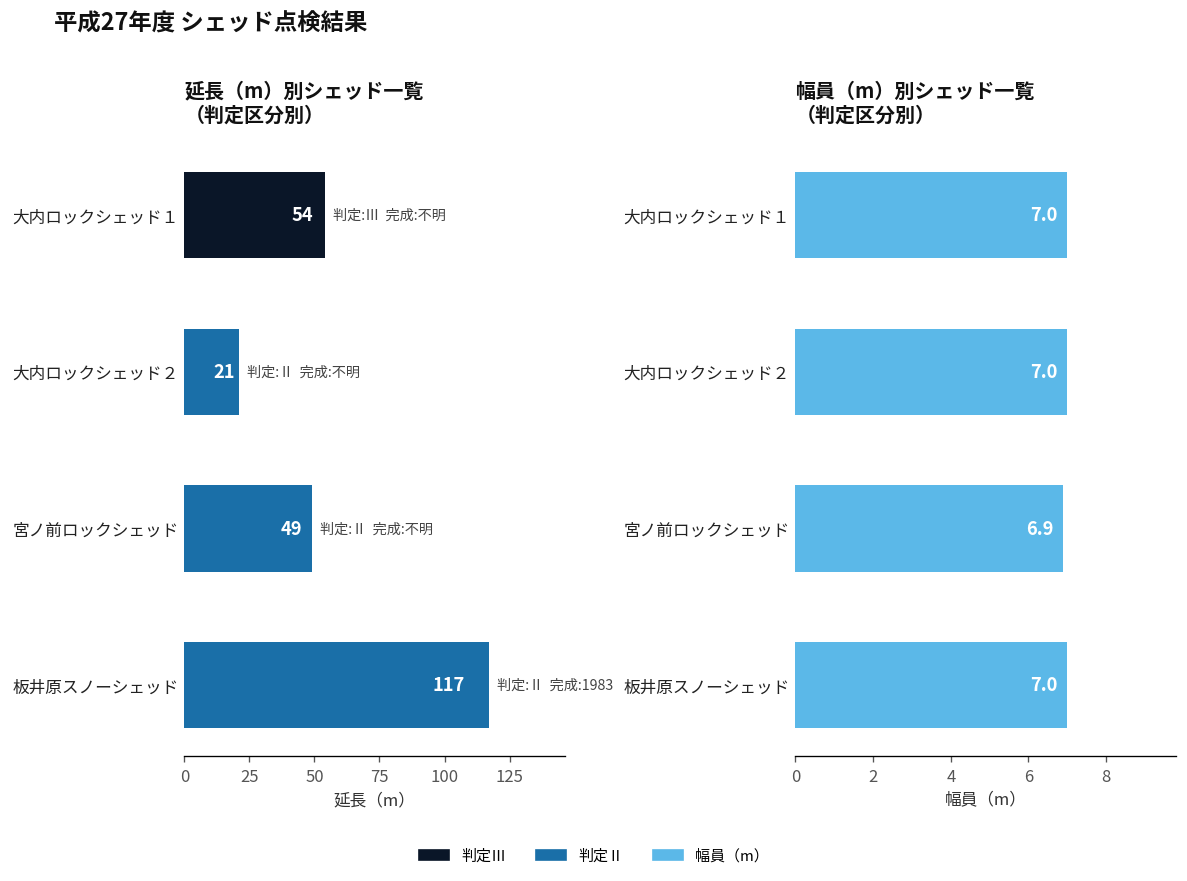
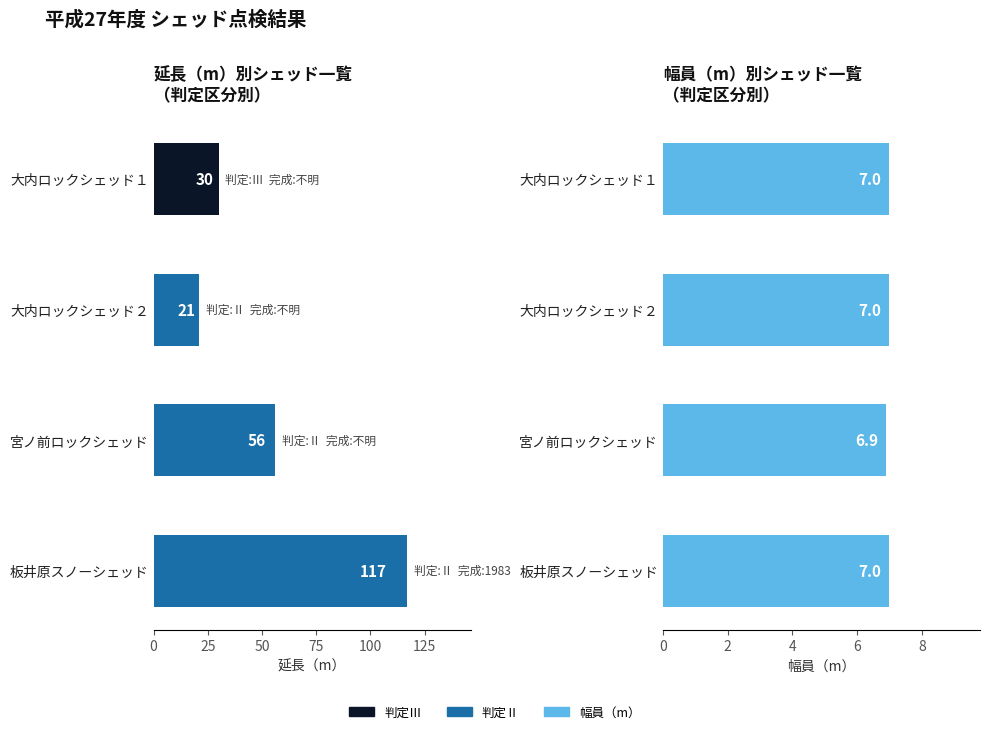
  {
    "延長（m）別シェッド一覧 （判定区分別）": {
-     "大内ロックシェッド１": 54,
+     "大内ロックシェッド１": 30,
      "大内ロックシェッド２": 21,
-     "宮ノ前ロックシェッド": 49,
+     "宮ノ前ロックシェッド": 56,
      "板井原スノーシェッド": 117
    },
    "幅員（m）別シェッド一覧 （判定区分別）": {
      "大内ロックシェッド１": 7.0,
      "大内ロックシェッド２": 7.0,
      "宮ノ前ロックシェッド": 6.9,
      "板井原スノーシェッド": 7.0
    }
  }
